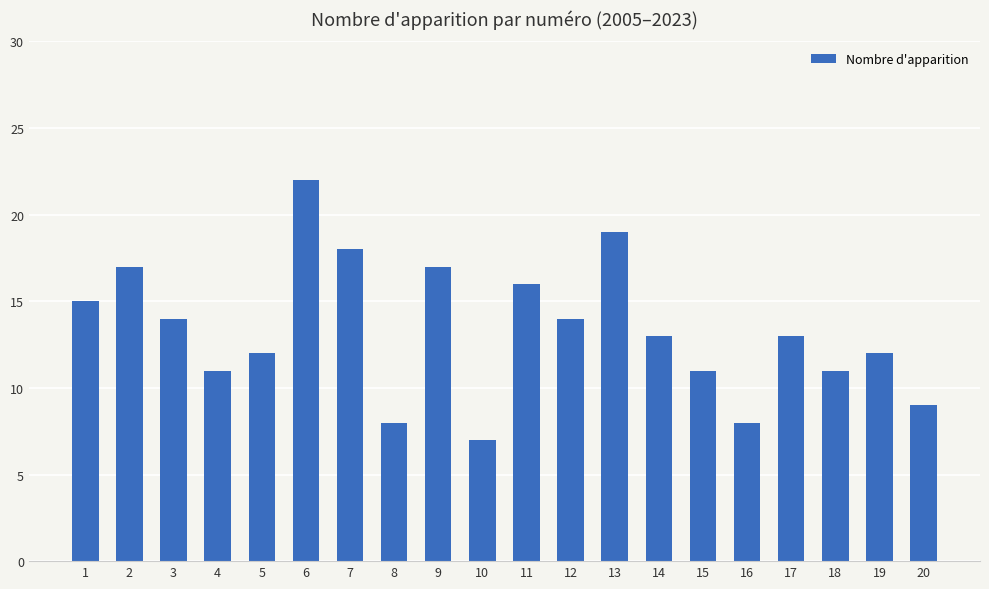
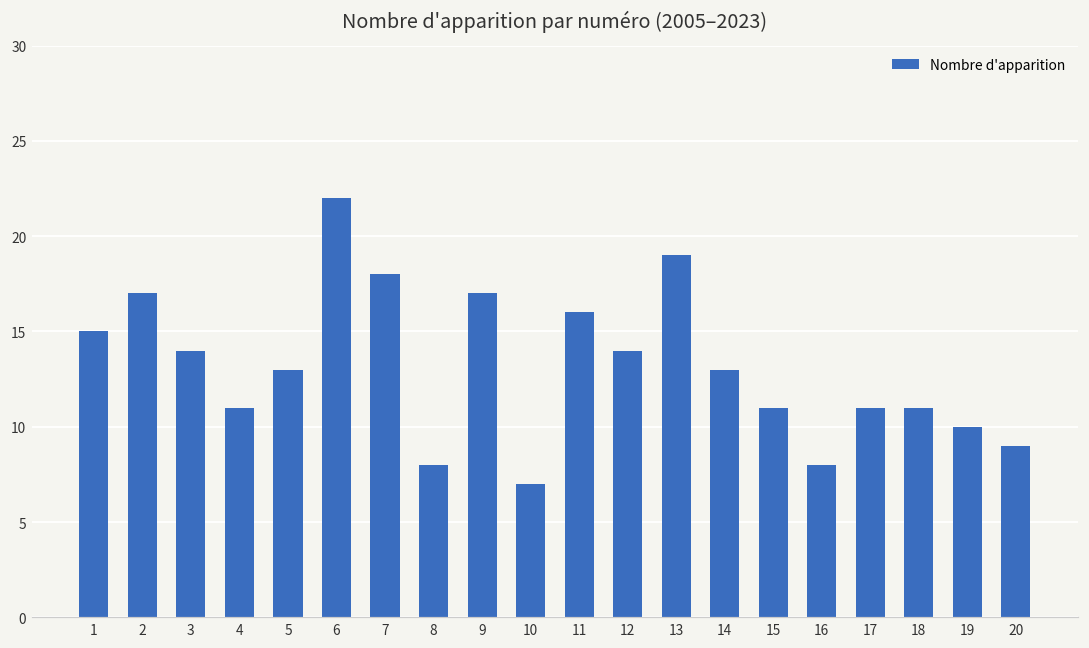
  {
    "1": 15,
    "2": 17,
    "3": 14,
    "4": 11,
-   "5": 12,
+   "5": 13,
    "6": 22,
    "7": 18,
    "8": 8,
    "9": 17,
    "10": 7,
    "11": 16,
    "12": 14,
    "13": 19,
    "14": 13,
    "15": 11,
    "16": 8,
-   "17": 13,
+   "17": 11,
    "18": 11,
-   "19": 12,
+   "19": 10,
    "20": 9
  }
